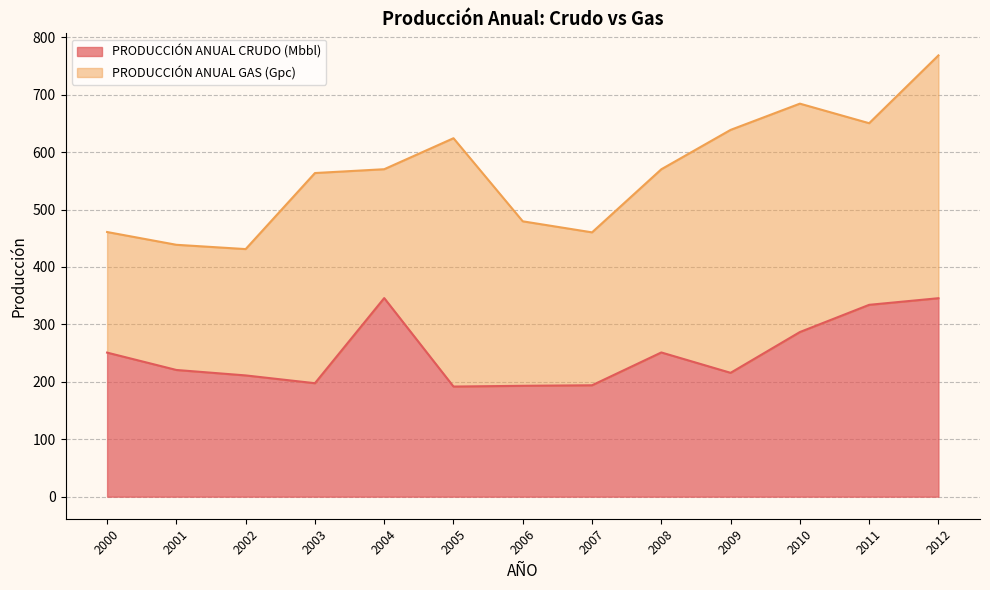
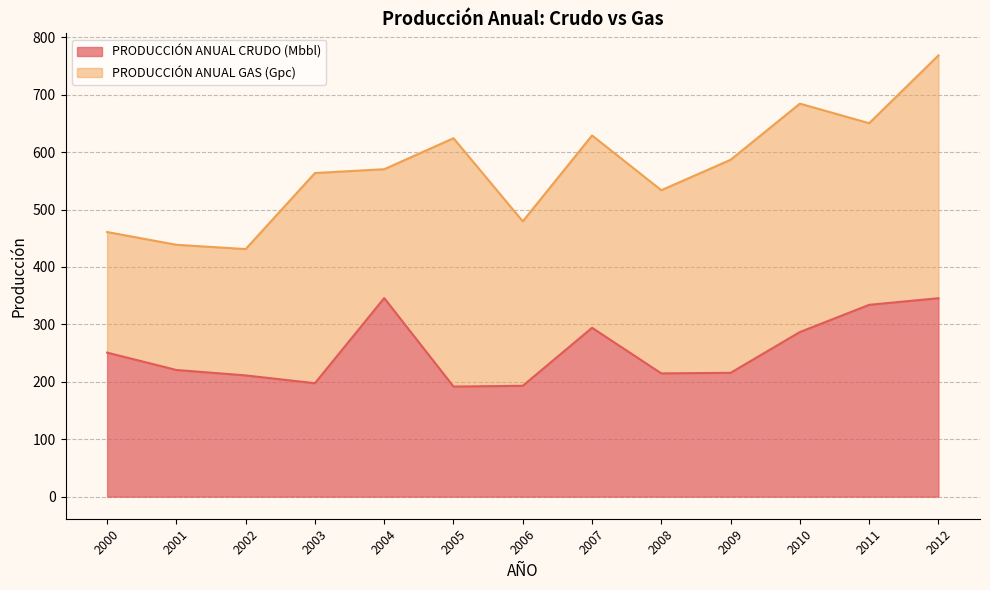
  {
    "PRODUCCIÓN ANUAL CRUDO (Mbbl)": {
      "2000": 250,
      "2001": 220,
      "2002": 210,
      "2003": 200,
      "2004": 350,
      "2005": 190,
      "2006": 190,
-     "2007": 190,
-     "2008": 250,
+     "2007": 290,
+     "2008": 210,
      "2009": 220,
      "2010": 290,
      "2011": 330,
      "2012": 350
    },
    "PRODUCCIÓN ANUAL GAS (Gpc)": {
      "2000": 210,
      "2001": 220,
      "2002": 220,
      "2003": 370,
      "2004": 220,
      "2005": 430,
      "2006": 290,
-     "2007": 270,
+     "2007": 330,
      "2008": 320,
-     "2009": 420,
+     "2009": 370,
      "2010": 400,
      "2011": 320,
      "2012": 420
    }
  }
